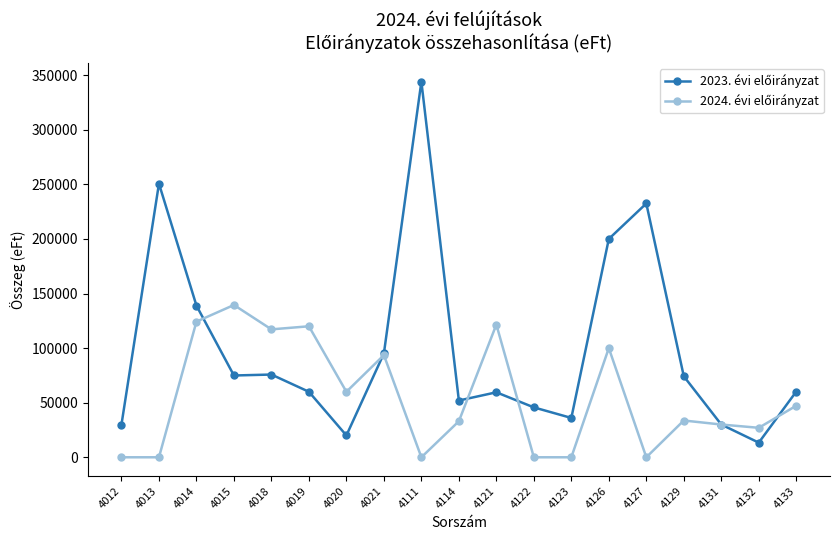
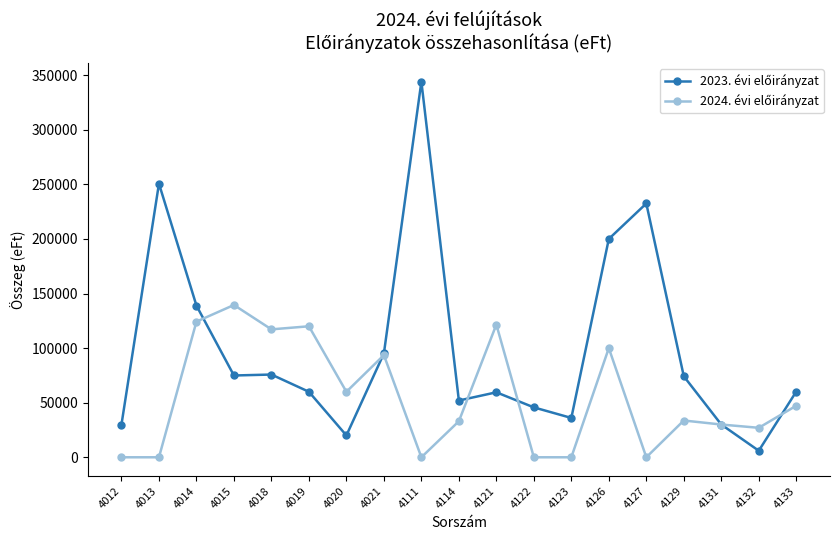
  {
    "2023. évi előirányzat": {
      "4012": 30000,
      "4013": 251000,
      "4014": 139000,
      "4015": 75000,
      "4018": 76000,
      "4019": 60000,
      "4020": 20000,
      "4111": 344000,
      "4114": 52000,
      "4121": 60000,
      "4122": 46000,
      "4123": 36000,
      "4126": 200000,
      "4127": 232000,
      "4129": 74000,
-     "4132": 13000,
+     "4132": 6000,
      "4133": 60000
    },
    "2024. évi előirányzat": {
      "4012": 0,
      "4013": 0,
      "4014": 124000,
      "4015": 140000,
      "4018": 117000,
      "4019": 120000,
      "4020": 60000,
      "4111": 0,
      "4114": 33000,
      "4121": 122000,
      "4122": 0,
      "4123": 0,
      "4126": 100000,
      "4127": 0,
      "4129": 34000,
      "4132": 27000,
      "4133": 47000
    }
  }
